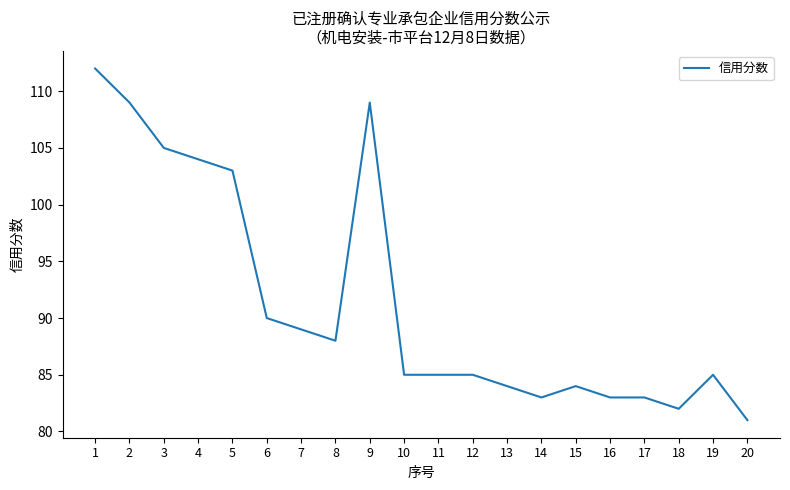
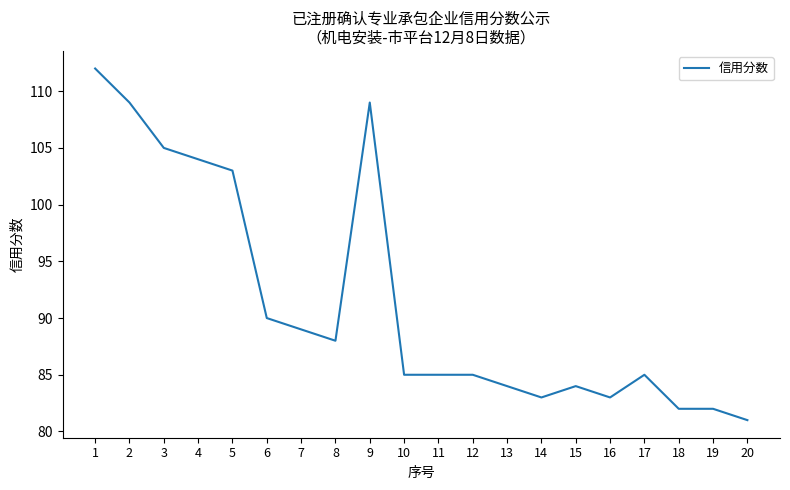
  {
    "1": 112,
    "2": 109,
    "3": 105,
    "4": 104,
    "5": 103,
    "6": 90,
    "7": 89,
    "8": 88,
    "9": 109,
    "10": 85,
    "11": 85,
    "12": 85,
    "13": 84,
    "14": 83,
    "15": 84,
    "16": 83,
-   "17": 83,
+   "17": 85,
    "18": 82,
-   "19": 85,
+   "19": 82,
    "20": 81
  }
